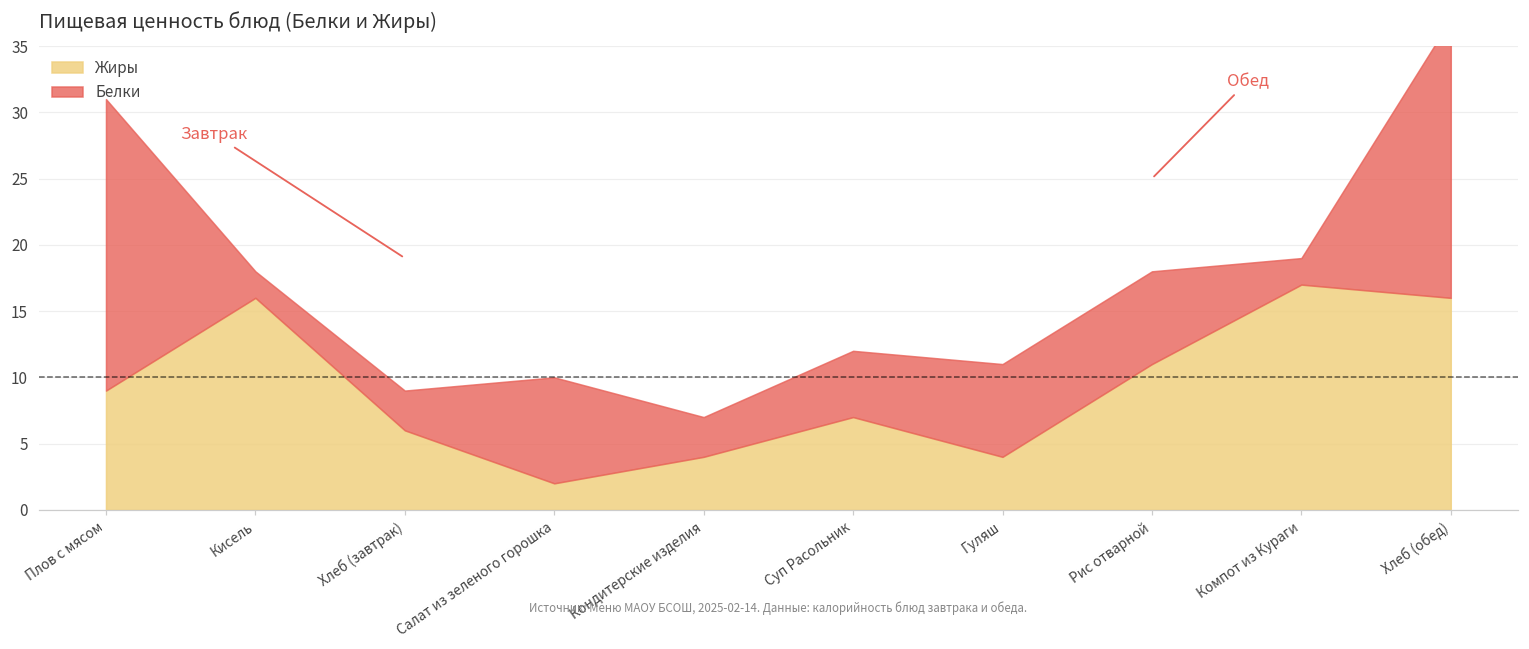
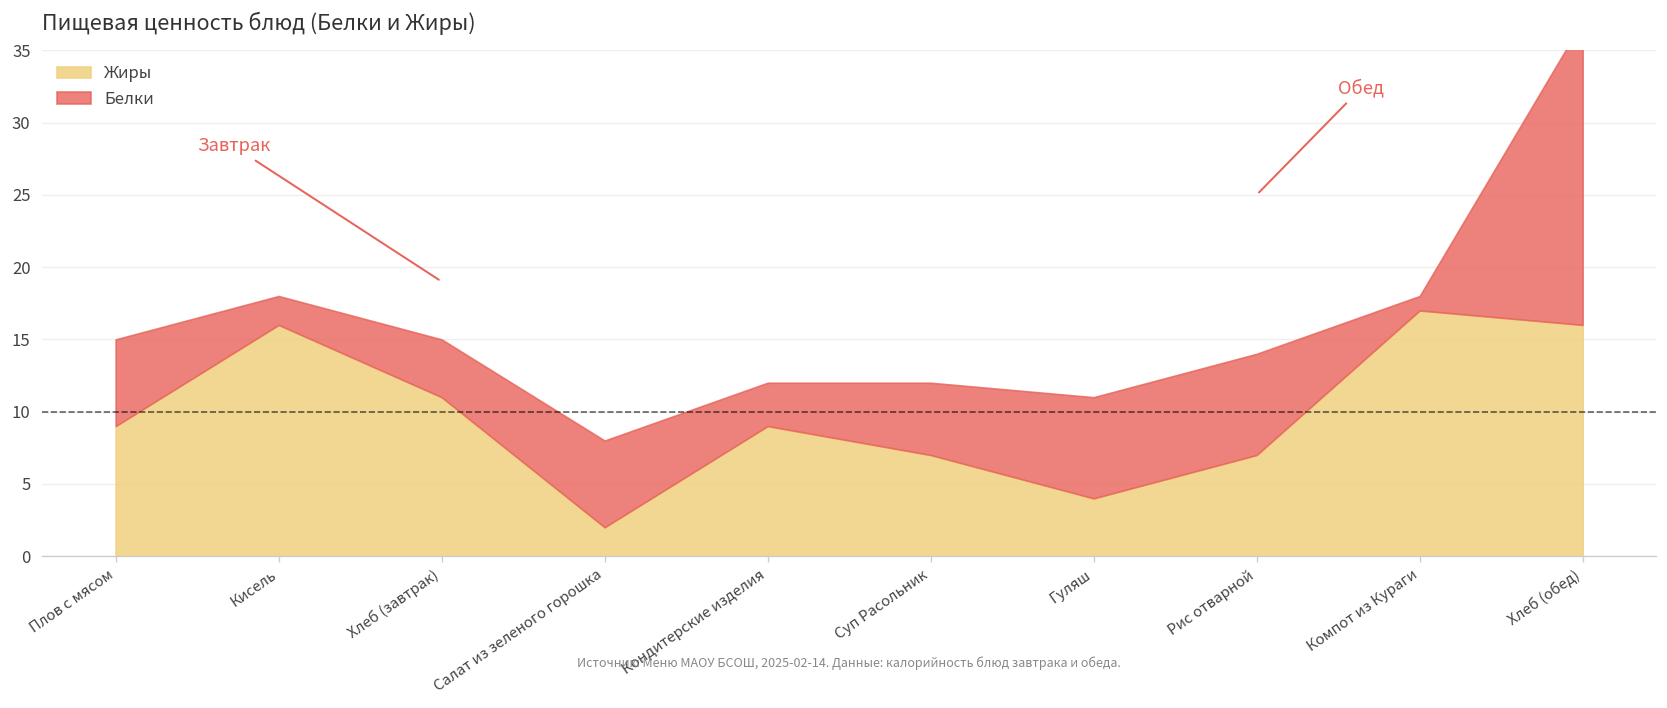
  {
    "Жиры": {
      "Плов с мясом": 9,
      "Кисель": 16,
-     "Хлеб (завтрак)": 6,
+     "Хлеб (завтрак)": 11,
      "Салат из зеленого горошка": 2,
-     "Кондитерские изделия": 4,
+     "Кондитерские изделия": 9,
      "Суп Расольник": 7,
      "Гуляш": 4,
-     "Рис отварной": 11,
+     "Рис отварной": 7,
      "Компот из Кураги": 17,
      "Хлеб (обед)": 16
    },
    "Белки": {
-     "Плов с мясом": 22,
+     "Плов с мясом": 6,
      "Кисель": 2,
-     "Хлеб (завтрак)": 3,
-     "Салат из зеленого горошка": 8,
+     "Хлеб (завтрак)": 4,
+     "Салат из зеленого горошка": 6,
      "Кондитерские изделия": 3,
      "Суп Расольник": 5,
      "Гуляш": 7,
      "Рис отварной": 7,
-     "Компот из Кураги": 2
+     "Компот из Кураги": 1
    }
  }
